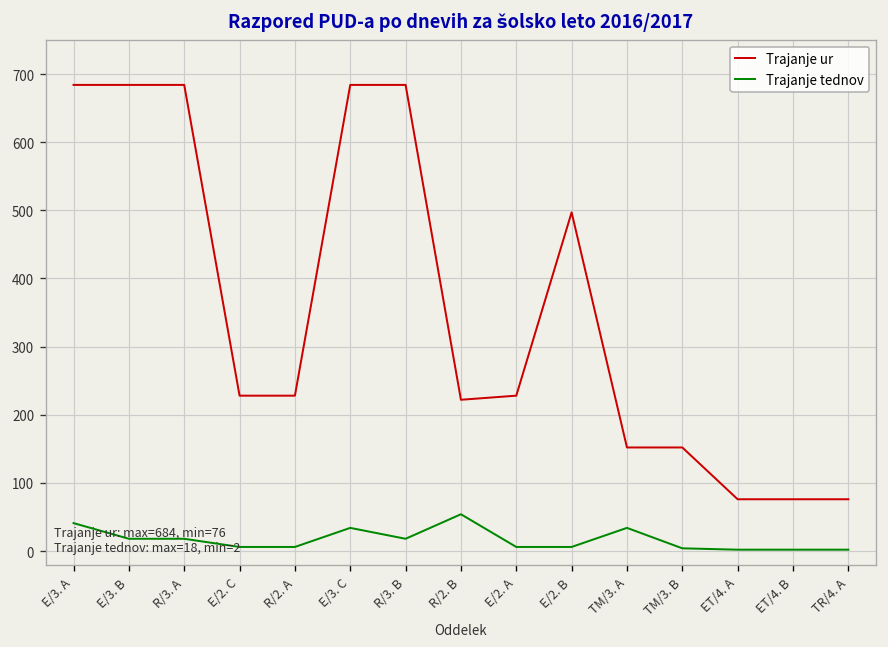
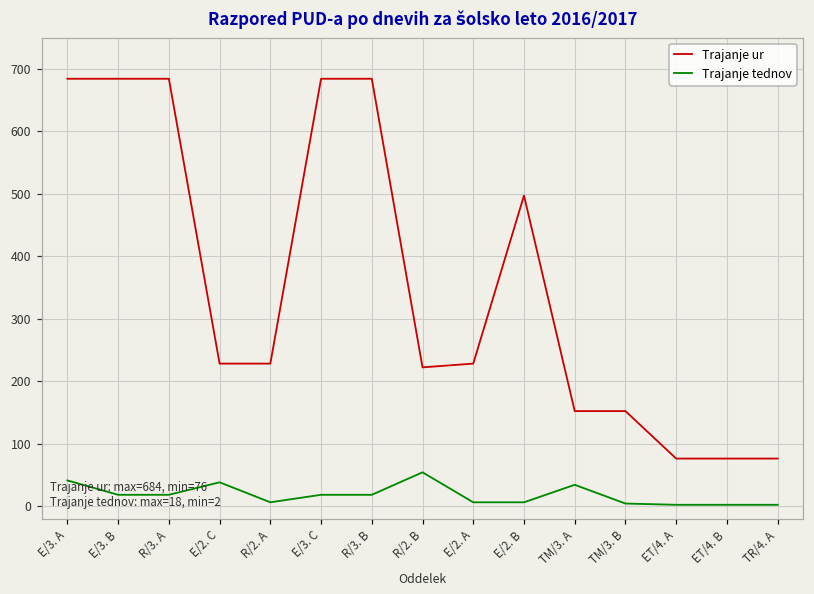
  {
    "Trajanje ur": {
      "E/3. A": 680,
      "E/3. B": 680,
      "R/3. A": 680,
      "E/2. C": 230,
      "R/2. A": 230,
      "E/3. C": 680,
      "R/3. B": 680,
      "R/2. B": 220,
      "E/2. A": 230,
      "E/2. B": 500,
      "TM/3. A": 150,
      "TM/3. B": 150,
      "ET/4. A": 80,
      "ET/4. B": 80,
      "TR/4. A": 80
    },
    "Trajanje tednov": {
      "E/3. A": 40,
-     "E/2. C": 10,
+     "E/2. C": 40,
      "R/2. A": 10,
-     "E/3. C": 30,
+     "E/3. C": 20,
      "R/3. B": 20,
      "R/2. B": 50,
      "E/2. A": 10,
      "E/2. B": 10,
      "TM/3. A": 30,
      "TM/3. B": 0,
      "ET/4. A": 0,
      "ET/4. B": 0,
      "TR/4. A": 0
    }
  }
